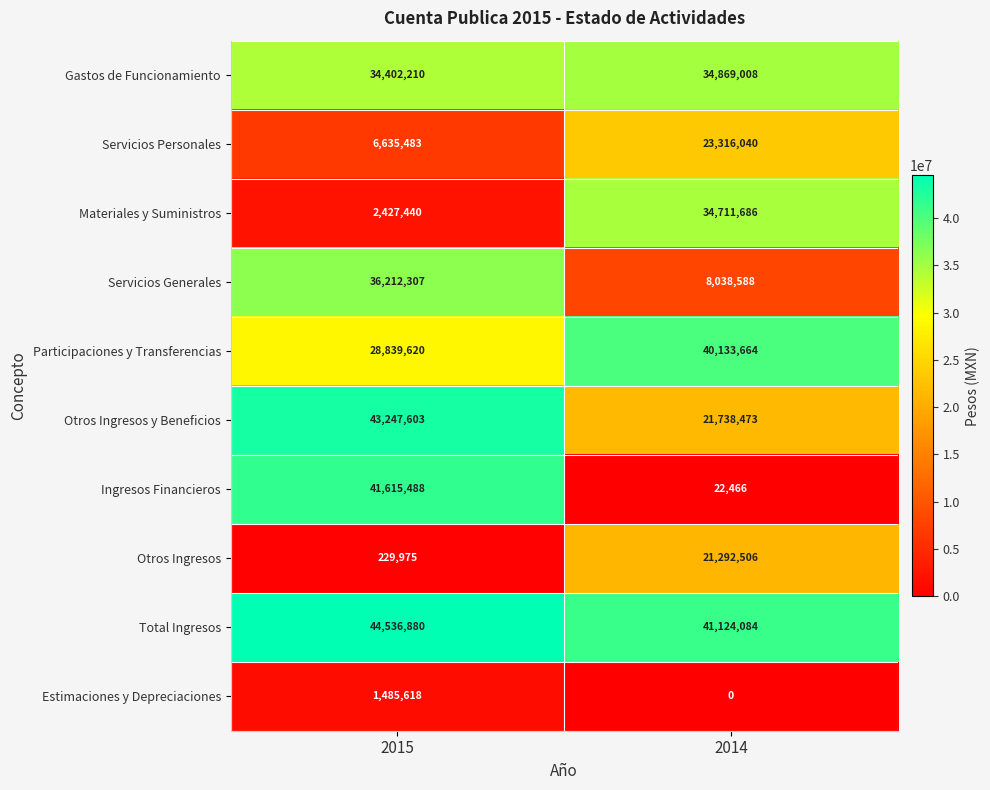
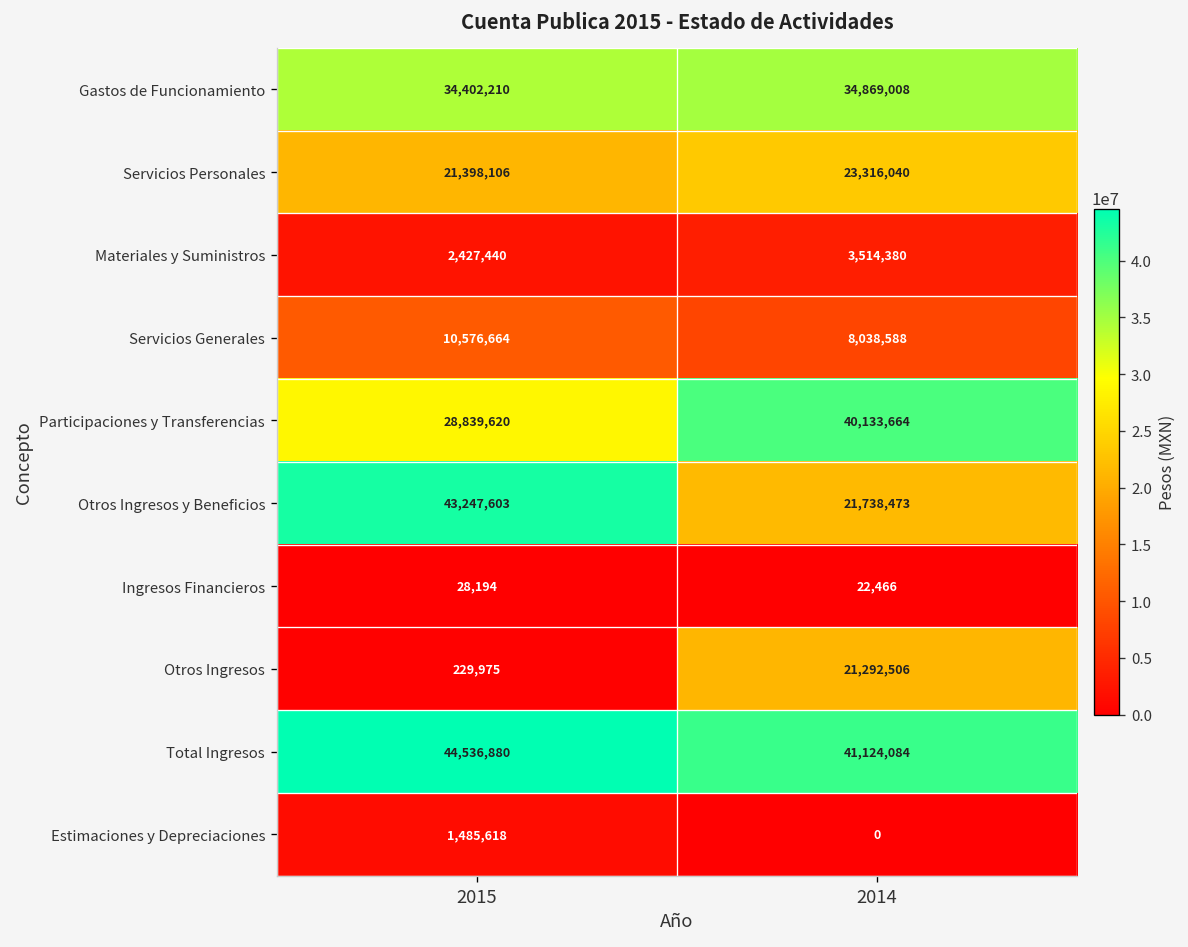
  {
    "Gastos de Funcionamiento": {
      "2015": "34,402,210",
      "2014": "34,869,008"
    },
    "Servicios Personales": {
-     "2015": "6,635,483",
+     "2015": "21,398,106",
      "2014": "23,316,040"
    },
    "Materiales y Suministros": {
      "2015": "2,427,440",
-     "2014": "34,711,686"
+     "2014": "3,514,380"
    },
    "Servicios Generales": {
-     "2015": "36,212,307",
+     "2015": "10,576,664",
      "2014": "8,038,588"
    },
    "Participaciones y Transferencias": {
      "2015": "28,839,620",
      "2014": "40,133,664"
    },
    "Otros Ingresos y Beneficios": {
      "2015": "43,247,603",
      "2014": "21,738,473"
    },
    "Ingresos Financieros": {
-     "2015": "41,615,488",
+     "2015": "28,194",
      "2014": "22,466"
    },
    "Otros Ingresos": {
      "2015": "229,975",
      "2014": "21,292,506"
    },
    "Total Ingresos": {
      "2015": "44,536,880",
      "2014": "41,124,084"
    },
    "Estimaciones y Depreciaciones": {
      "2015": "1,485,618",
      "2014": "0"
    }
  }
